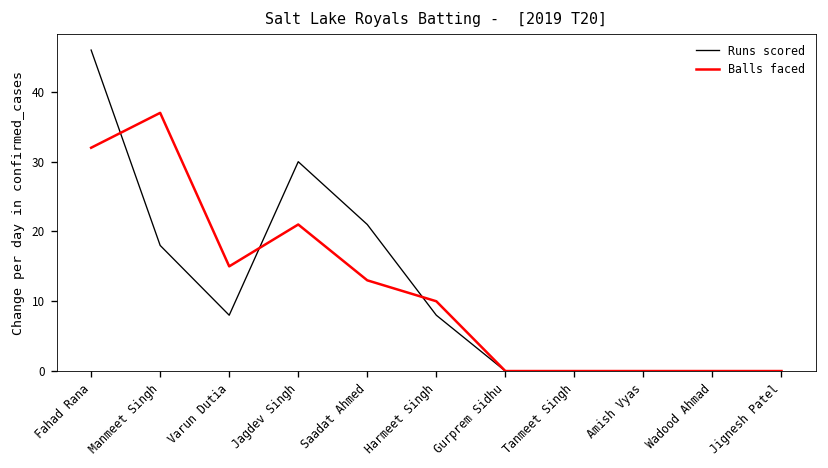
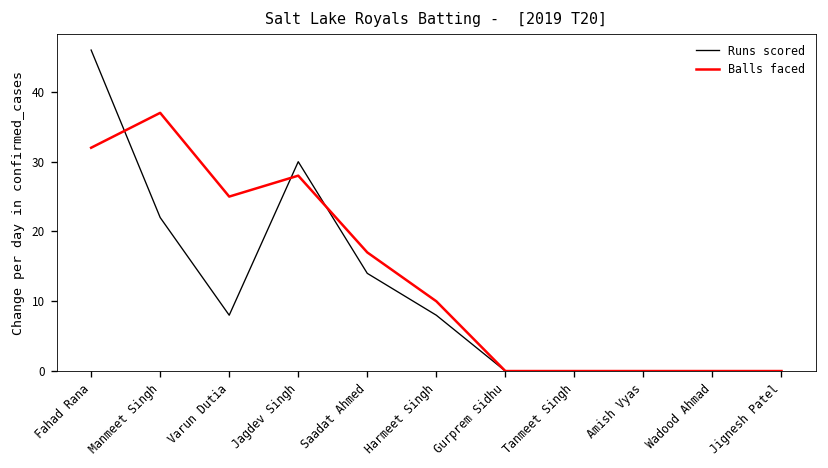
  {
    "Runs scored": {
      "Fahad Rana": 46,
-     "Manmeet Singh": 18,
+     "Manmeet Singh": 22,
      "Varun Dutia": 8,
      "Jagdev Singh": 30,
-     "Saadat Ahmed": 21,
+     "Saadat Ahmed": 14,
      "Harmeet Singh": 8
    },
    "Balls faced": {
      "Fahad Rana": 32,
      "Manmeet Singh": 37,
-     "Varun Dutia": 15,
-     "Jagdev Singh": 21,
-     "Saadat Ahmed": 13,
+     "Varun Dutia": 25,
+     "Jagdev Singh": 28,
+     "Saadat Ahmed": 17,
      "Harmeet Singh": 10
    }
  }
